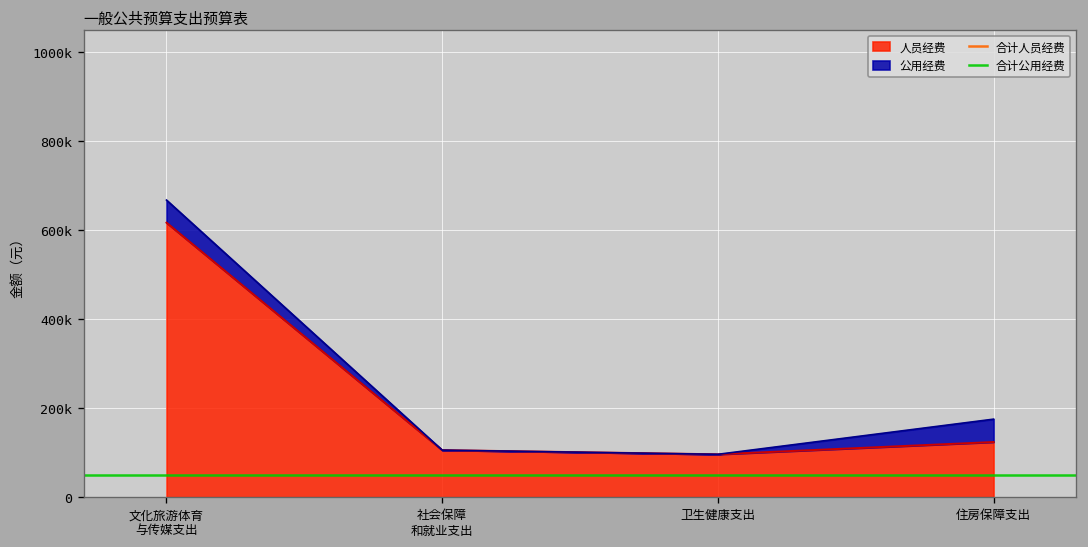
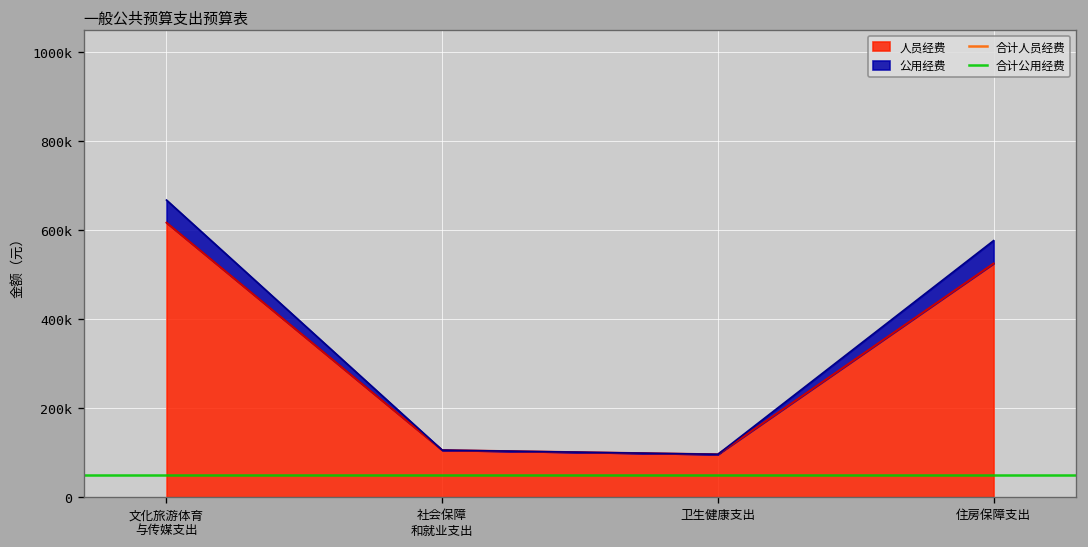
  {
    "人员经费": {
      "文化旅游体育 与传媒支出": 620000,
-     "住房保障支出": 120000
+     "住房保障支出": 530000
    },
    "公用经费": {
      "文化旅游体育 与传媒支出": 50000,
      "住房保障支出": 50000
    }
  }
